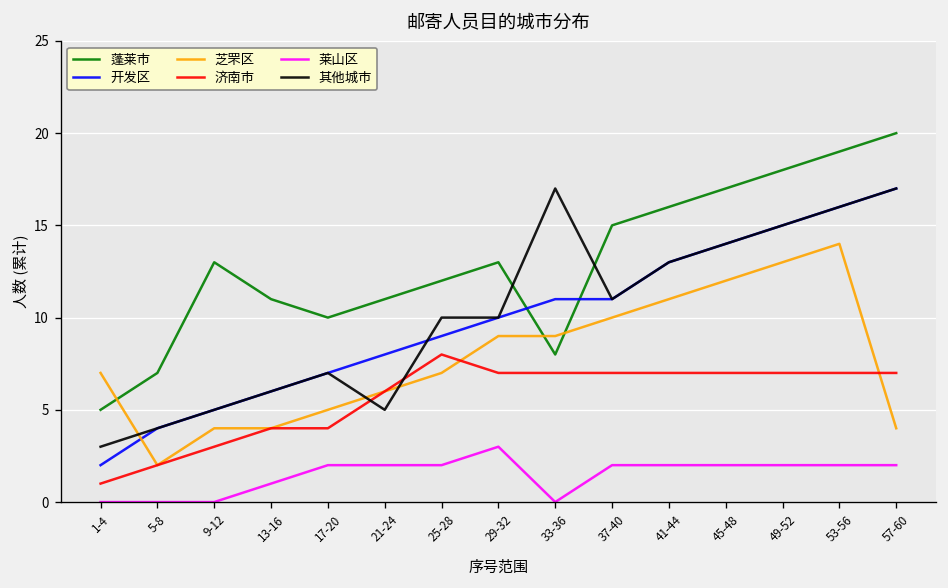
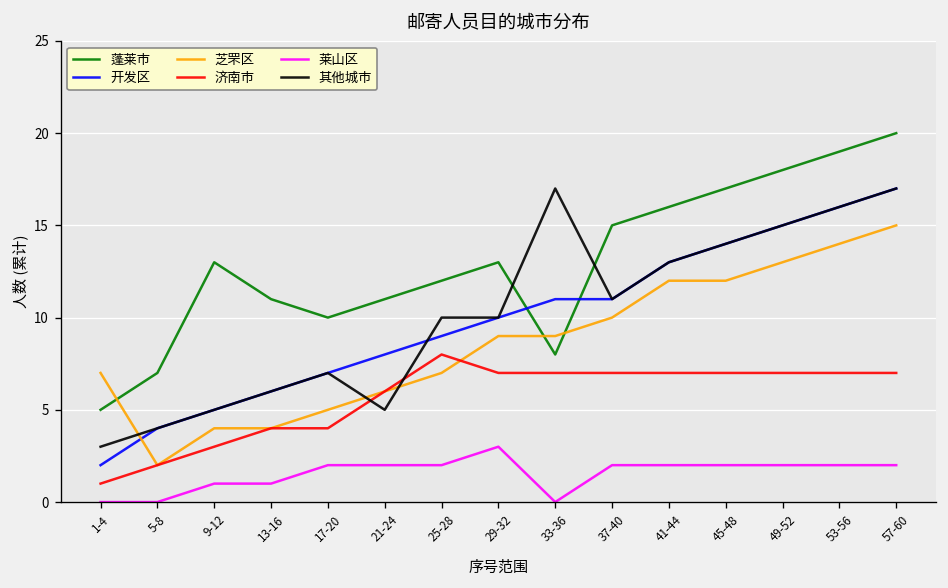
  {
    "蓬莱市": {
      "1-4": 5,
      "5-8": 7,
      "9-12": 13,
      "13-16": 11,
      "17-20": 10,
      "21-24": 11,
      "25-28": 12,
      "29-32": 13,
      "33-36": 8,
      "37-40": 15,
      "41-44": 16,
      "45-48": 17,
      "49-52": 18,
      "53-56": 19,
      "57-60": 20
    },
    "开发区": {
      "1-4": 2,
      "21-24": 8,
      "25-28": 9,
      "33-36": 11
    },
    "芝罘区": {
      "1-4": 7,
      "9-12": 4,
      "17-20": 5,
      "25-28": 7,
      "29-32": 9,
      "33-36": 9,
      "37-40": 10,
-     "41-44": 11,
+     "41-44": 12,
      "45-48": 12,
      "49-52": 13,
      "53-56": 14,
-     "57-60": 4
+     "57-60": 15
    },
    "济南市": {
      "1-4": 1,
      "9-12": 3,
      "17-20": 4,
      "25-28": 8,
      "29-32": 7,
      "33-36": 7,
      "37-40": 7,
      "41-44": 7,
      "45-48": 7,
      "49-52": 7,
      "53-56": 7,
      "57-60": 7
    },
    "莱山区": {
      "1-4": 0,
      "5-8": 0,
-     "9-12": 0,
+     "9-12": 1,
      "13-16": 1,
      "17-20": 2,
      "21-24": 2,
      "25-28": 2,
      "29-32": 3,
      "33-36": 0,
      "37-40": 2,
      "41-44": 2,
      "45-48": 2,
      "49-52": 2,
      "53-56": 2,
      "57-60": 2
    },
    "其他城市": {
      "1-4": 3,
      "21-24": 5,
      "25-28": 10,
      "33-36": 17
    }
  }
